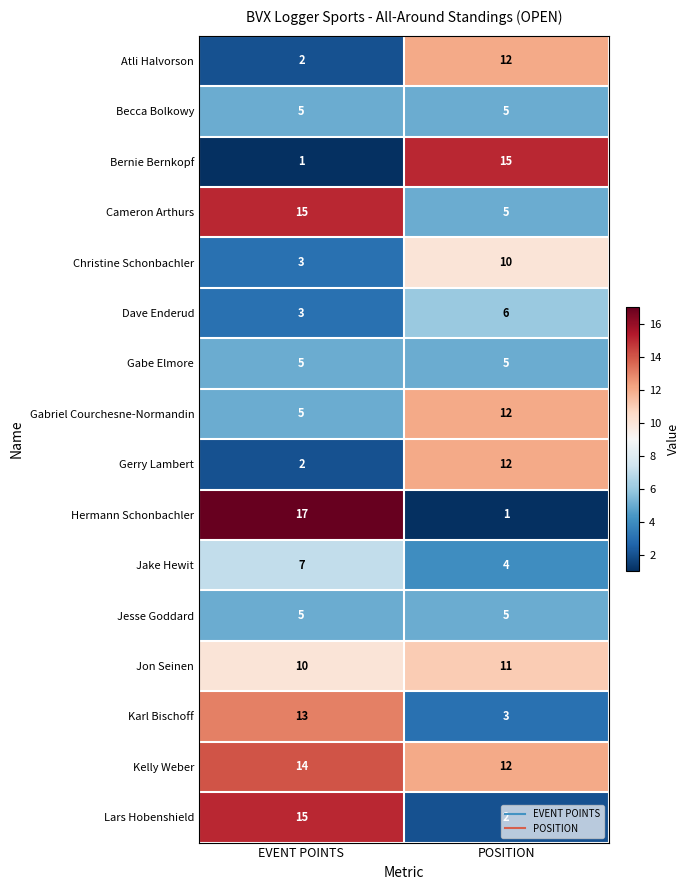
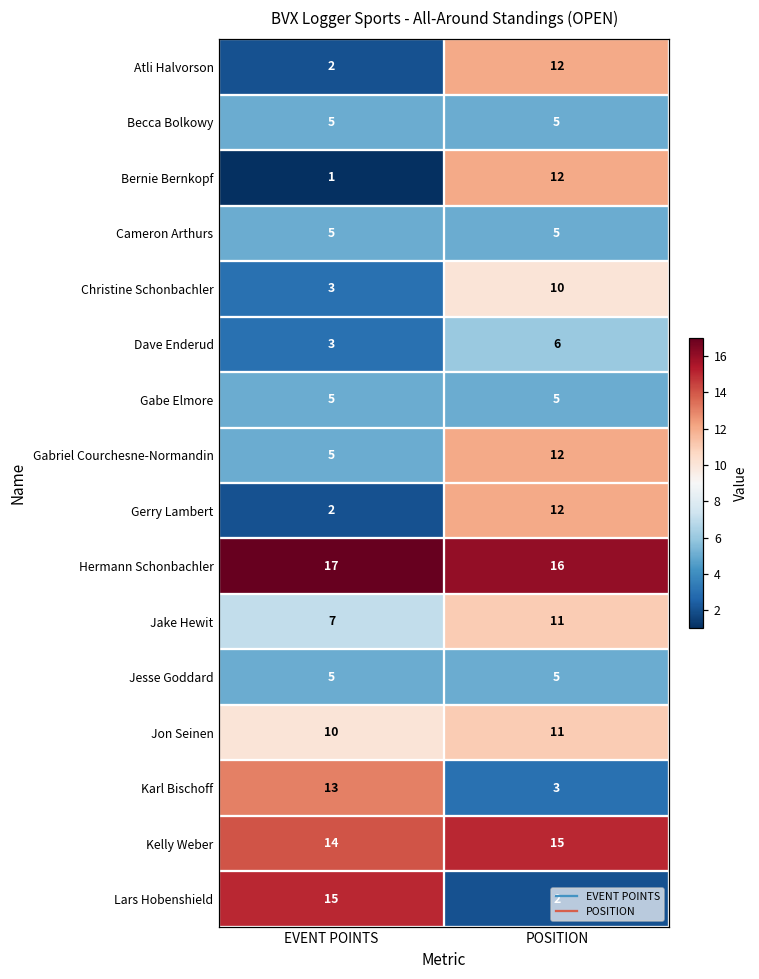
  {
    "Atli Halvorson": {
      "EVENT POINTS": 2,
      "POSITION": 12
    },
    "Becca Bolkowy": {
      "EVENT POINTS": 5,
      "POSITION": 5
    },
    "Bernie Bernkopf": {
      "EVENT POINTS": 1,
-     "POSITION": 15
+     "POSITION": 12
    },
    "Cameron Arthurs": {
-     "EVENT POINTS": 15,
+     "EVENT POINTS": 5,
      "POSITION": 5
    },
    "Christine Schonbachler": {
      "EVENT POINTS": 3,
      "POSITION": 10
    },
    "Dave Enderud": {
      "EVENT POINTS": 3,
      "POSITION": 6
    },
    "Gabe Elmore": {
      "EVENT POINTS": 5,
      "POSITION": 5
    },
    "Gabriel Courchesne-Normandin": {
      "EVENT POINTS": 5,
      "POSITION": 12
    },
    "Gerry Lambert": {
      "EVENT POINTS": 2,
      "POSITION": 12
    },
    "Hermann Schonbachler": {
      "EVENT POINTS": 17,
-     "POSITION": 1
+     "POSITION": 16
    },
    "Jake Hewit": {
      "EVENT POINTS": 7,
-     "POSITION": 4
+     "POSITION": 11
    },
    "Jesse Goddard": {
      "EVENT POINTS": 5,
      "POSITION": 5
    },
    "Jon Seinen": {
      "EVENT POINTS": 10,
      "POSITION": 11
    },
    "Karl Bischoff": {
      "EVENT POINTS": 13,
      "POSITION": 3
    },
    "Kelly Weber": {
      "EVENT POINTS": 14,
-     "POSITION": 12
+     "POSITION": 15
    },
    "Lars Hobenshield": {
      "EVENT POINTS": 15
    }
  }
